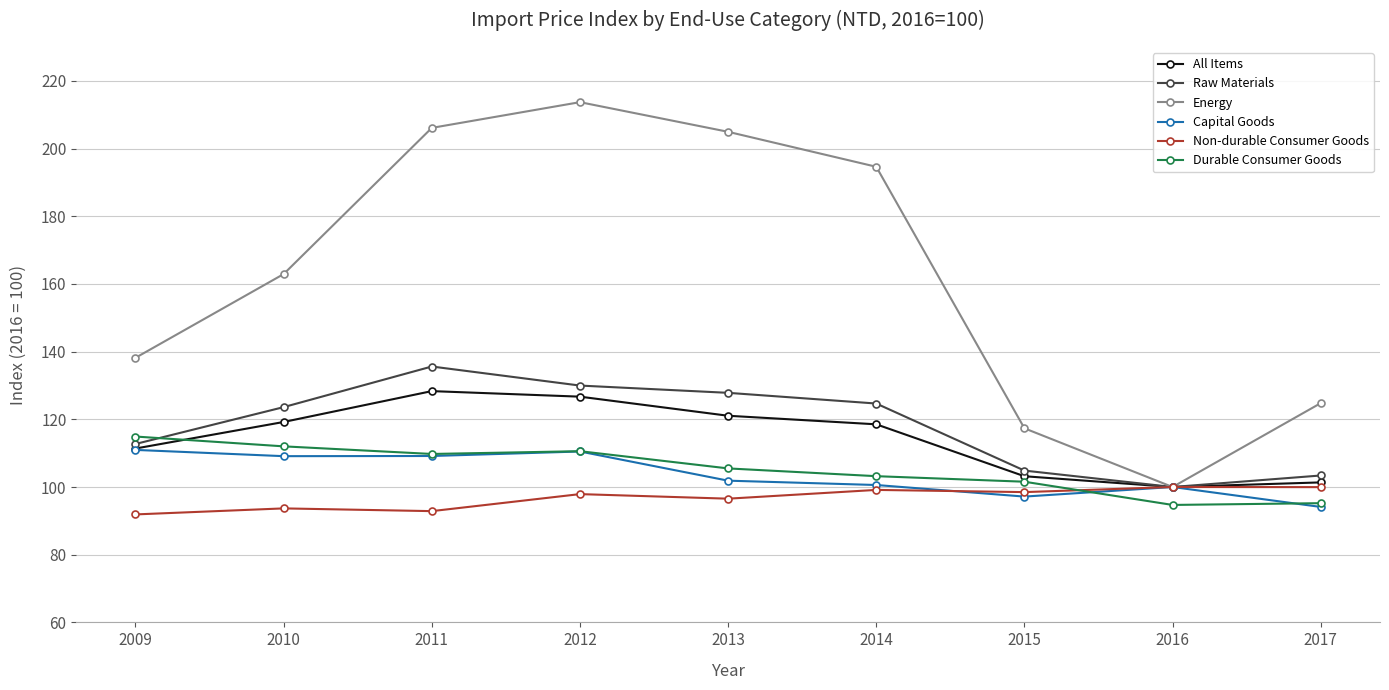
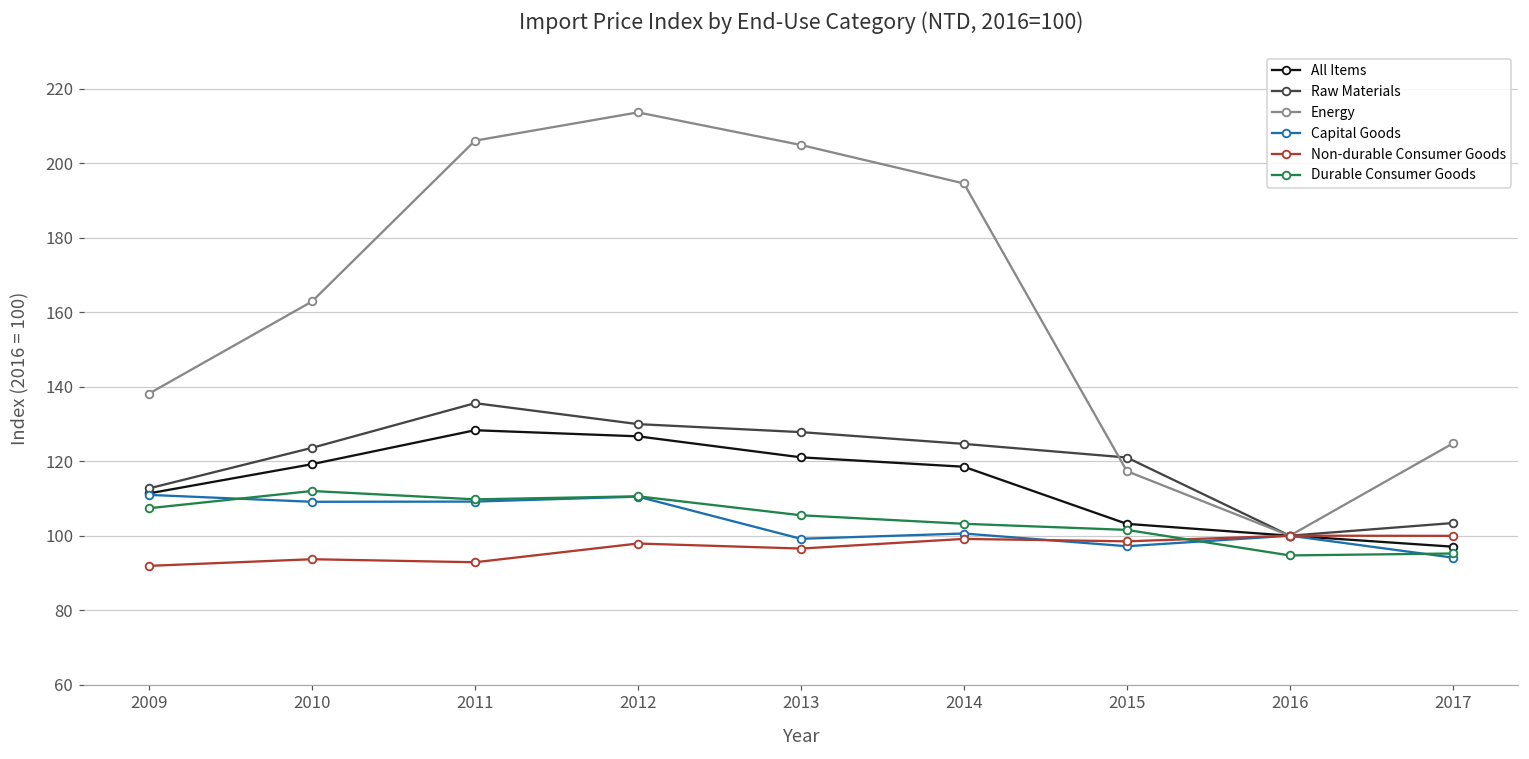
  {
    "All Items": {
      "2010": 119,
      "2011": 128,
      "2012": 127,
      "2013": 121,
      "2014": 119,
      "2015": 103,
-     "2017": 101
+     "2017": 97
    },
    "Raw Materials": {
      "2009": 113,
      "2010": 124,
      "2011": 136,
      "2012": 130,
      "2013": 128,
      "2014": 125,
-     "2015": 105,
+     "2015": 121,
      "2017": 103
    },
    "Energy": {
      "2009": 138,
      "2010": 163,
      "2011": 206,
      "2012": 214,
      "2013": 205,
      "2014": 195,
      "2015": 117,
      "2017": 125
    },
    "Capital Goods": {
      "2010": 109,
-     "2013": 102,
+     "2013": 99,
      "2014": 101,
      "2015": 97,
      "2017": 94
    },
    "Non-durable Consumer Goods": {
      "2009": 92,
      "2010": 94,
      "2011": 93,
      "2012": 98,
      "2013": 97,
      "2014": 99,
      "2015": 98,
      "2017": 100
    },
    "Durable Consumer Goods": {
-     "2009": 115,
+     "2009": 107,
      "2010": 112,
      "2013": 105,
      "2014": 103,
      "2015": 102,
      "2016": 95,
      "2017": 95
    }
  }
